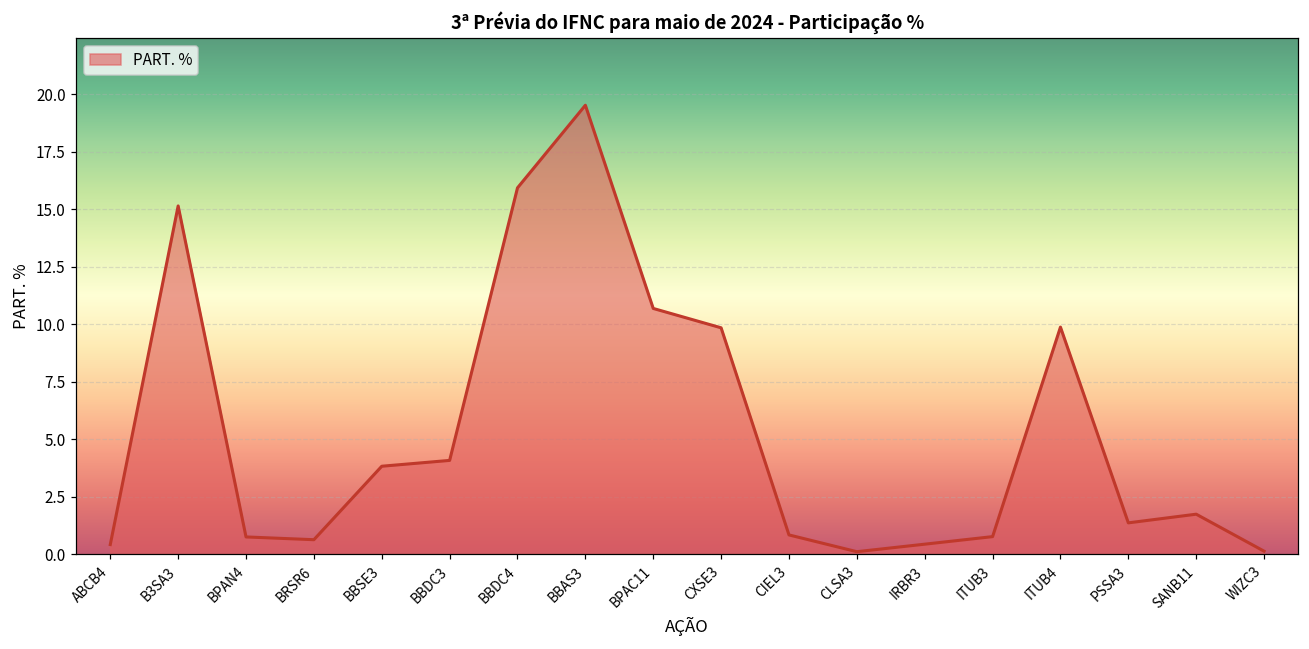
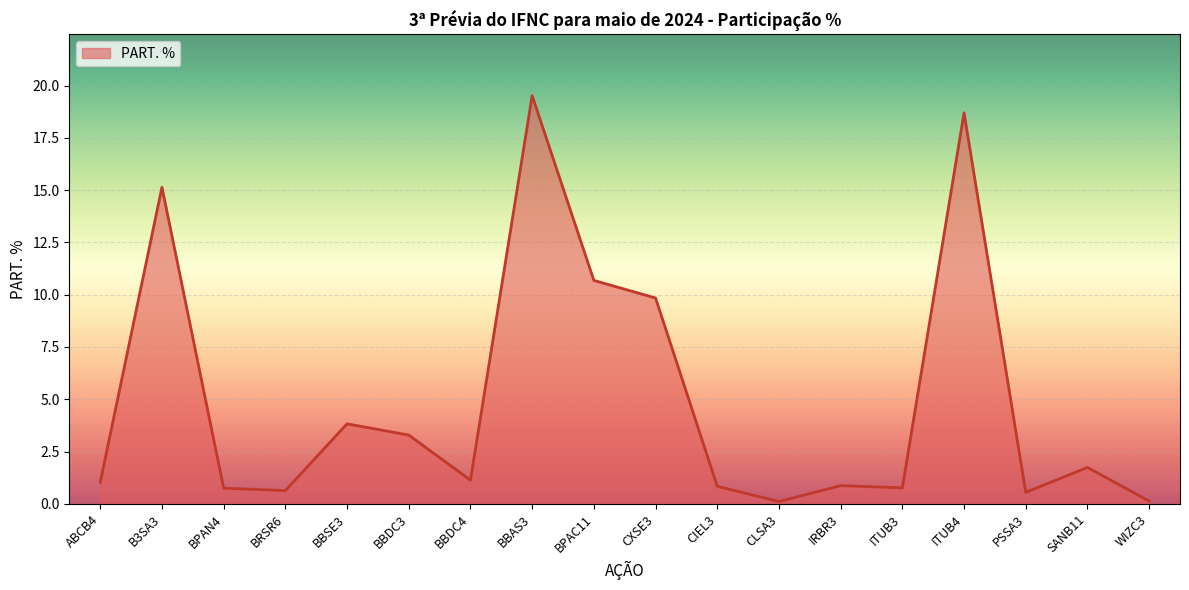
  {
-   "ABCB4": 0.4,
+   "ABCB4": 1.0,
    "B3SA3": 15.1,
    "BPAN4": 0.7,
    "BRSR6": 0.6,
    "BBSE3": 3.8,
-   "BBDC3": 4.1,
-   "BBDC4": 15.9,
+   "BBDC3": 3.3,
+   "BBDC4": 1.1,
    "BBAS3": 19.5,
    "BPAC11": 10.7,
    "CXSE3": 9.8,
    "CIEL3": 0.8,
    "CLSA3": 0.1,
-   "IRBR3": 0.4,
+   "IRBR3": 0.9,
    "ITUB3": 0.8,
-   "ITUB4": 9.9,
-   "PSSA3": 1.4,
+   "ITUB4": 18.7,
+   "PSSA3": 0.5,
    "SANB11": 1.7,
    "WIZC3": 0.1
  }
